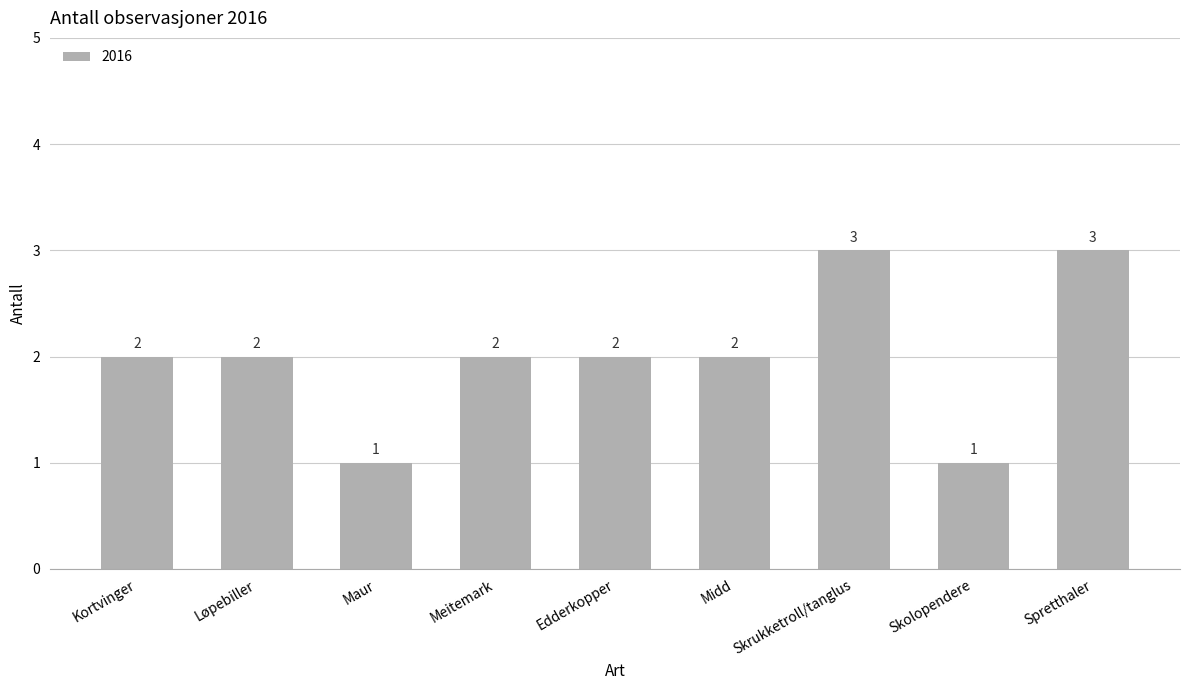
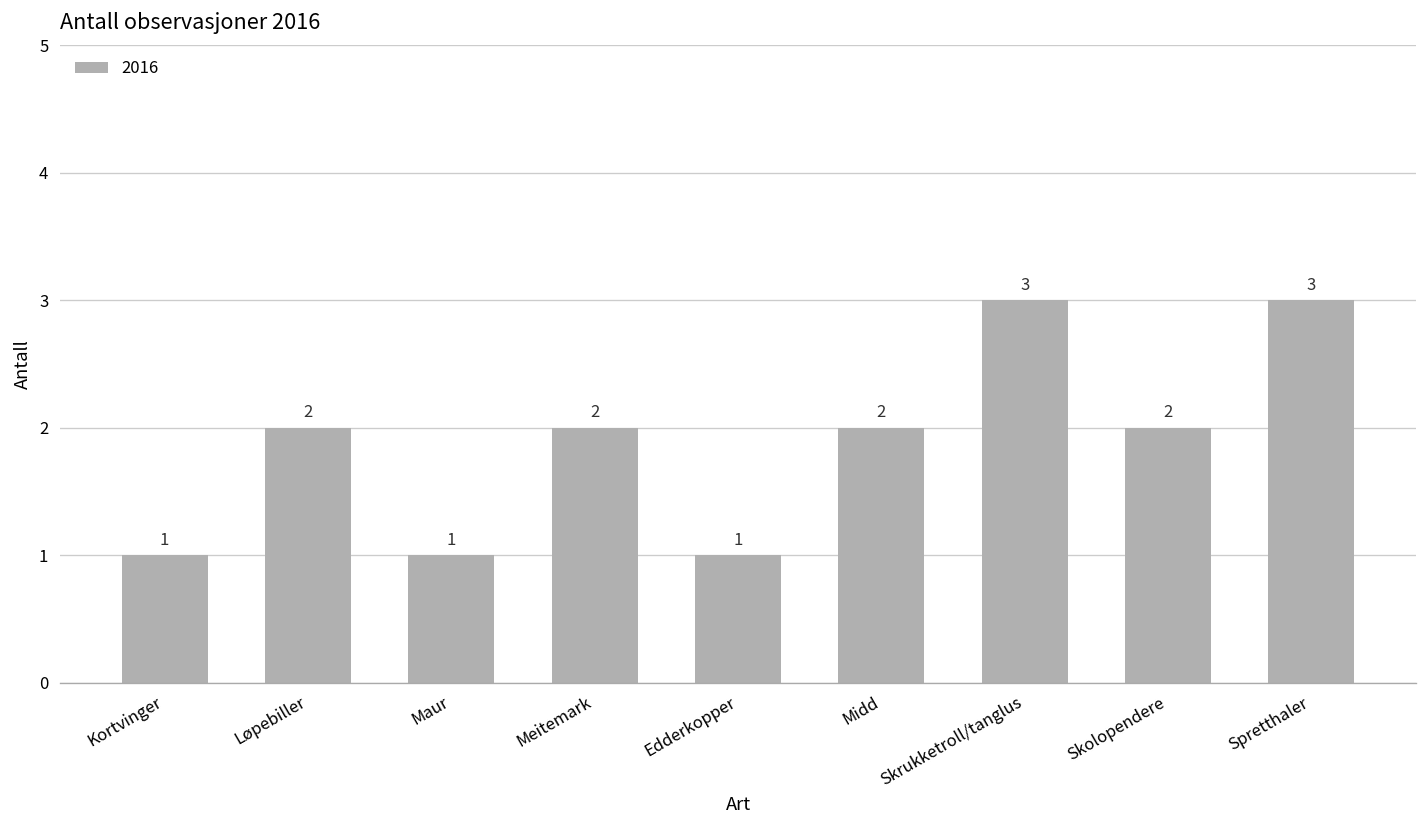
  {
-   "Kortvinger": 2,
+   "Kortvinger": 1,
    "Løpebiller": 2,
    "Maur": 1,
    "Meitemark": 2,
-   "Edderkopper": 2,
+   "Edderkopper": 1,
    "Midd": 2,
    "Skrukketroll/tanglus": 3,
-   "Skolopendere": 1,
+   "Skolopendere": 2,
    "Spretthaler": 3
  }
